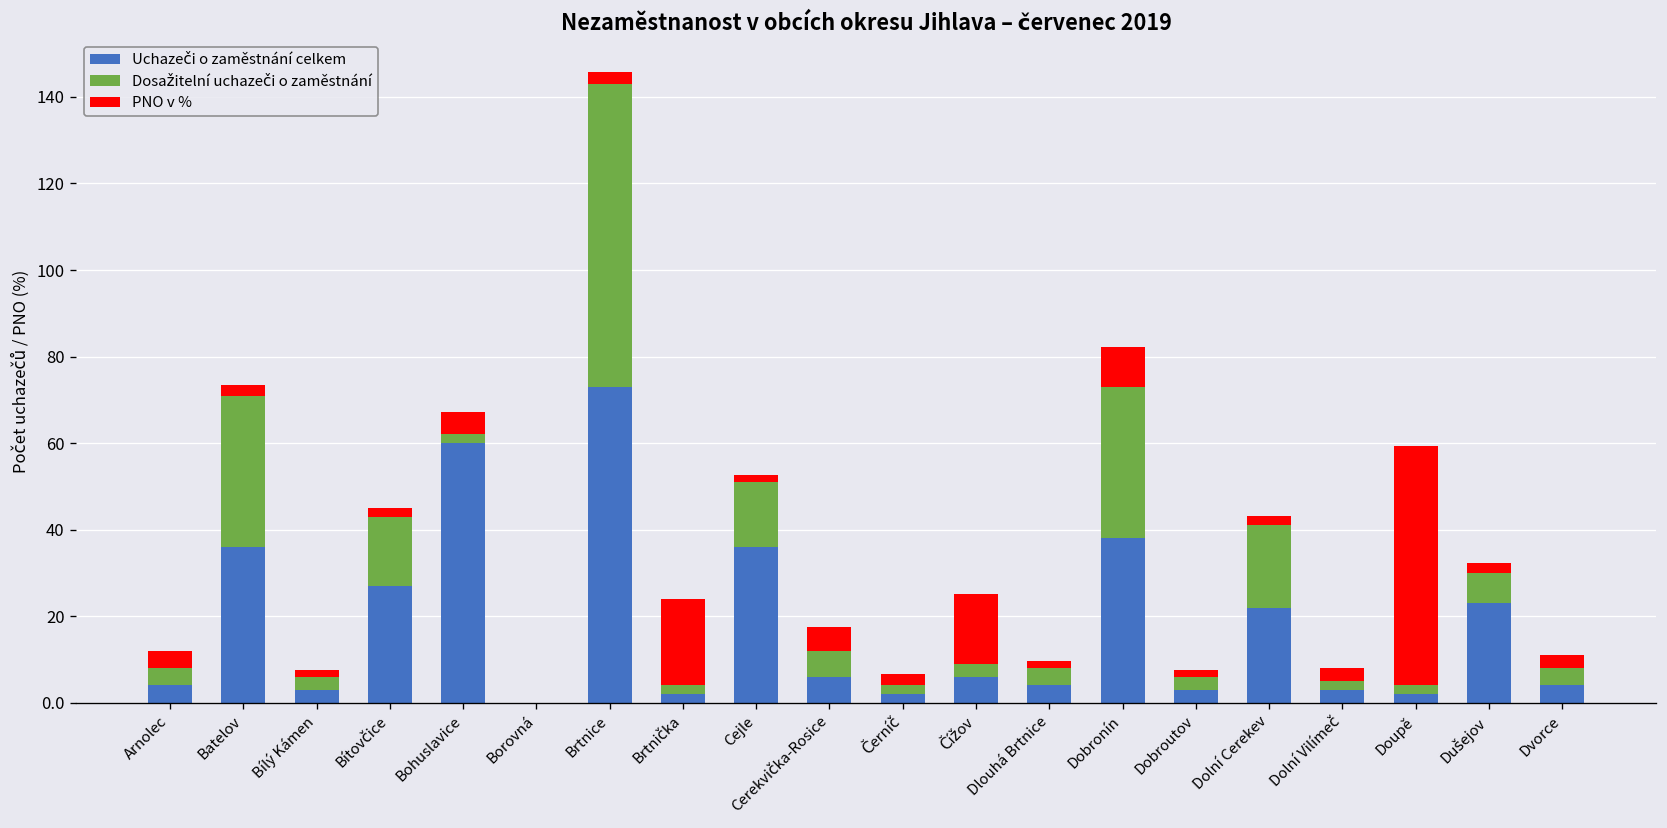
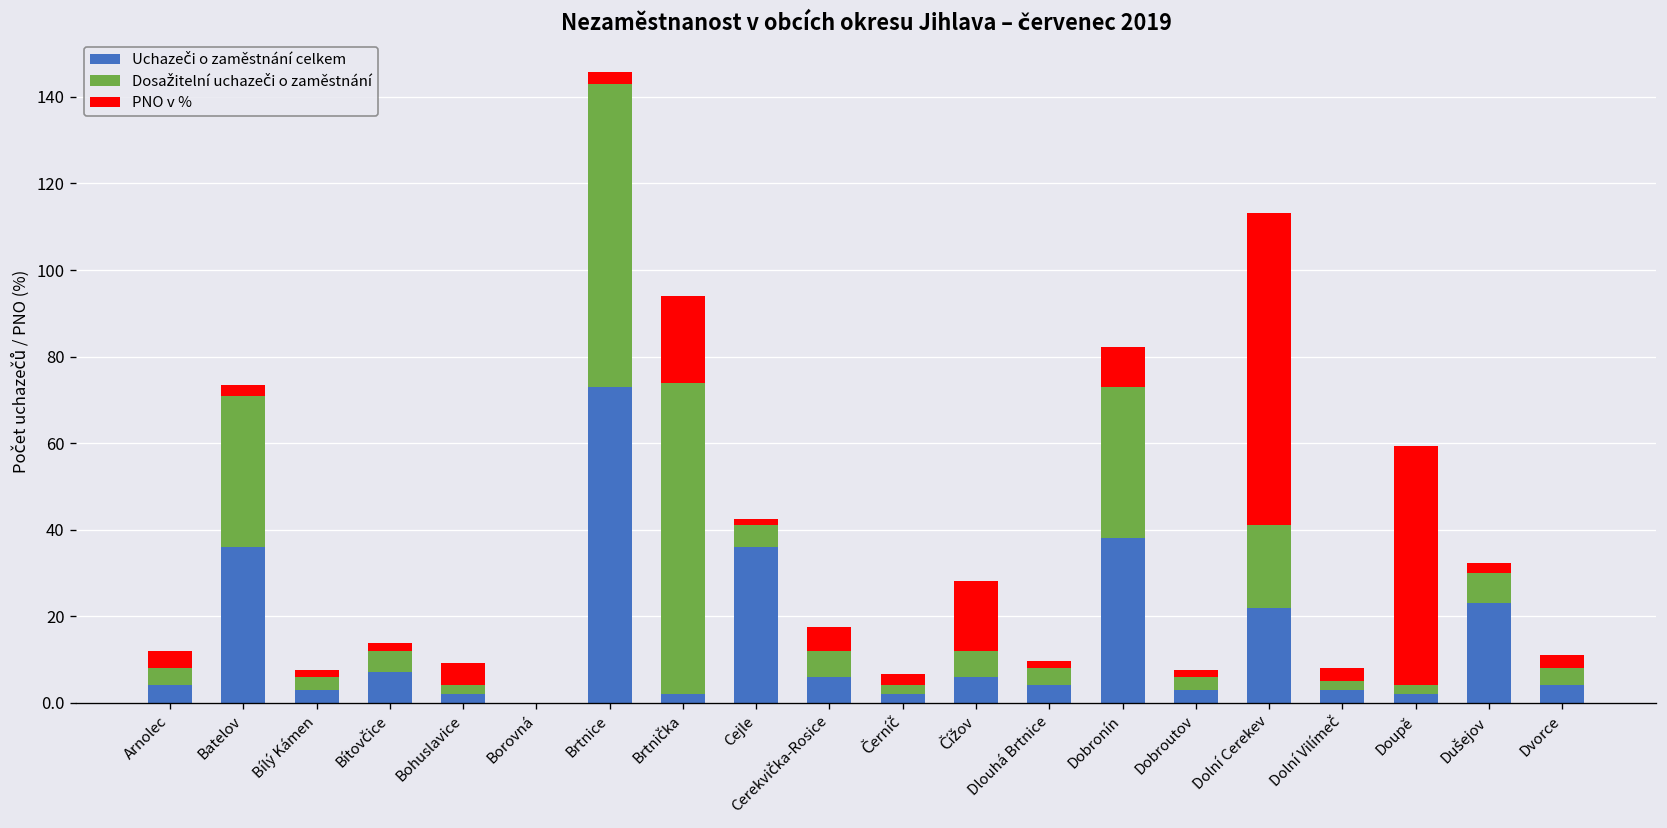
  {
    "Uchazeči o zaměstnání celkem": {
      "Arnolec": 4,
      "Batelov": 36,
      "Bílý Kámen": 3,
-     "Bítovčice": 27,
-     "Bohuslavice": 60,
+     "Bítovčice": 7,
+     "Bohuslavice": 2,
      "Borovná": 0,
      "Brtnice": 73,
      "Brtnička": 2,
      "Cejle": 36,
      "Cerekvička-Rosice": 6,
      "Černíč": 2,
      "Čížov": 6,
      "Dlouhá Brtnice": 4,
      "Dobronín": 38,
      "Dobroutov": 3,
      "Dolní Cerekev": 22,
      "Dolní Vilímeč": 3,
      "Doupě": 2,
      "Dušejov": 23,
      "Dvorce": 4
    },
    "Dosažitelní uchazeči o zaměstnání": {
      "Arnolec": 4,
      "Batelov": 35,
      "Bílý Kámen": 3,
-     "Bítovčice": 16,
+     "Bítovčice": 5,
      "Bohuslavice": 2,
      "Borovná": 0,
      "Brtnice": 70,
-     "Brtnička": 2,
-     "Cejle": 15,
+     "Brtnička": 72,
+     "Cejle": 5,
      "Cerekvička-Rosice": 6,
      "Černíč": 2,
-     "Čížov": 3,
+     "Čížov": 6,
      "Dlouhá Brtnice": 4,
      "Dobronín": 35,
      "Dobroutov": 3,
      "Dolní Cerekev": 19,
      "Dolní Vilímeč": 2,
      "Doupě": 2,
      "Dušejov": 7,
      "Dvorce": 4
    },
    "PNO v %": {
      "Arnolec": 4,
      "Batelov": 2,
      "Bílý Kámen": 2,
      "Bítovčice": 2,
      "Bohuslavice": 5,
      "Borovná": 0,
      "Brtnice": 3,
      "Brtnička": 20,
      "Cejle": 2,
      "Cerekvička-Rosice": 6,
      "Černíč": 3,
      "Čížov": 16,
      "Dlouhá Brtnice": 2,
      "Dobronín": 9,
      "Dobroutov": 2,
-     "Dolní Cerekev": 2,
+     "Dolní Cerekev": 72,
      "Dolní Vilímeč": 3,
      "Doupě": 55,
      "Dušejov": 2,
      "Dvorce": 3
    }
  }
